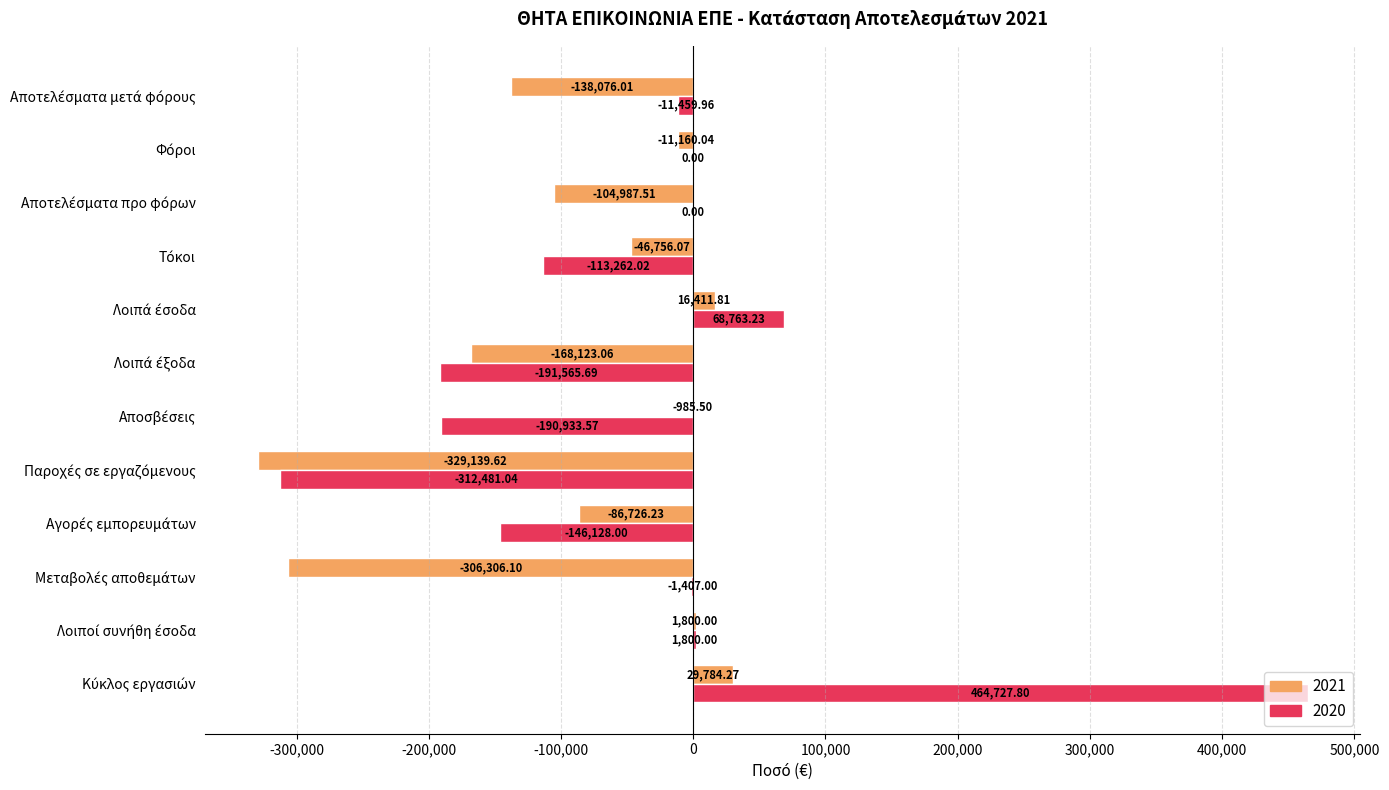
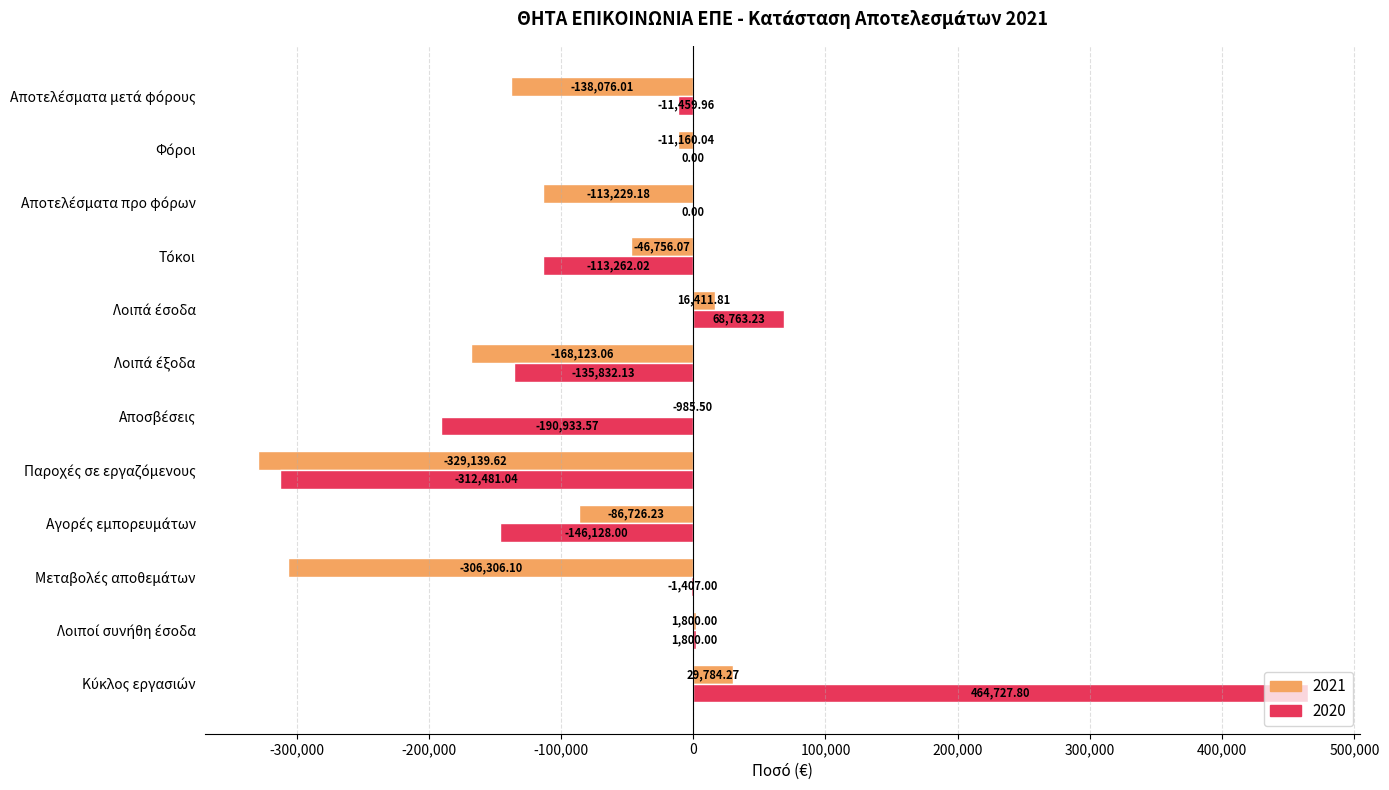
  {
    "2021": {
      "Αποτελέσματα μετά φόρους": "-138,076.01",
      "Φόροι": "-11,160.04",
-     "Αποτελέσματα προ φόρων": "-104,987.51",
+     "Αποτελέσματα προ φόρων": "-113,229.18",
      "Τόκοι": "-46,756.07",
      "Λοιπά έσοδα": "16,411.81",
      "Λοιπά έξοδα": "-168,123.06",
      "Αποσβέσεις": "-985.50",
      "Παροχές σε εργαζόμενους": "-329,139.62",
      "Αγορές εμπορευμάτων": "-86,726.23",
      "Μεταβολές αποθεμάτων": "-306,306.10",
      "Λοιποί συνήθη έσοδα": "1,800.00",
      "Κύκλος εργασιών": "29,784.27"
    },
    "2020": {
      "Αποτελέσματα μετά φόρους": "-11,459.96",
      "Φόροι": "0.00",
      "Αποτελέσματα προ φόρων": "0.00",
      "Τόκοι": "-113,262.02",
      "Λοιπά έσοδα": "68,763.23",
-     "Λοιπά έξοδα": "-191,565.69",
+     "Λοιπά έξοδα": "-135,832.13",
      "Αποσβέσεις": "-190,933.57",
      "Παροχές σε εργαζόμενους": "-312,481.04",
      "Αγορές εμπορευμάτων": "-146,128.00",
      "Μεταβολές αποθεμάτων": "-1,407.00",
      "Λοιποί συνήθη έσοδα": "1,800.00"
    }
  }
